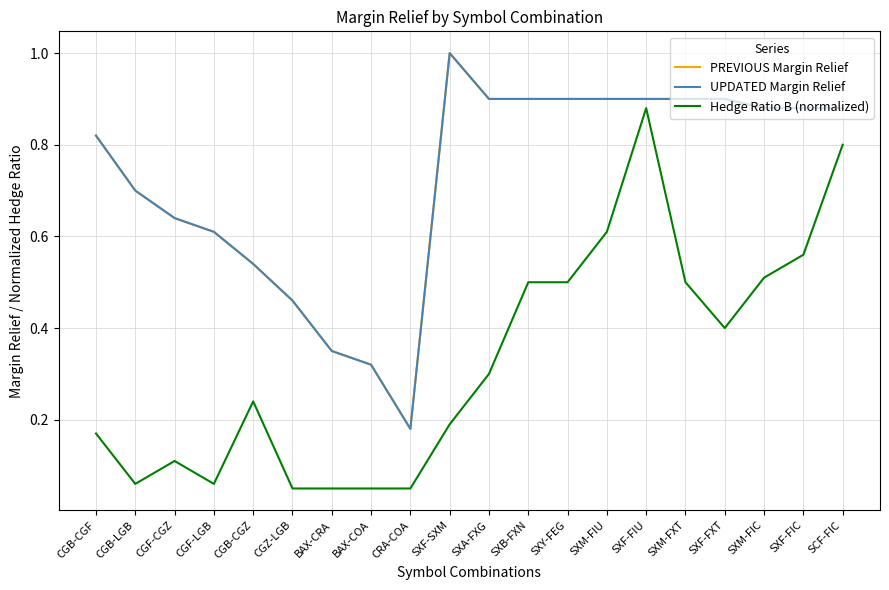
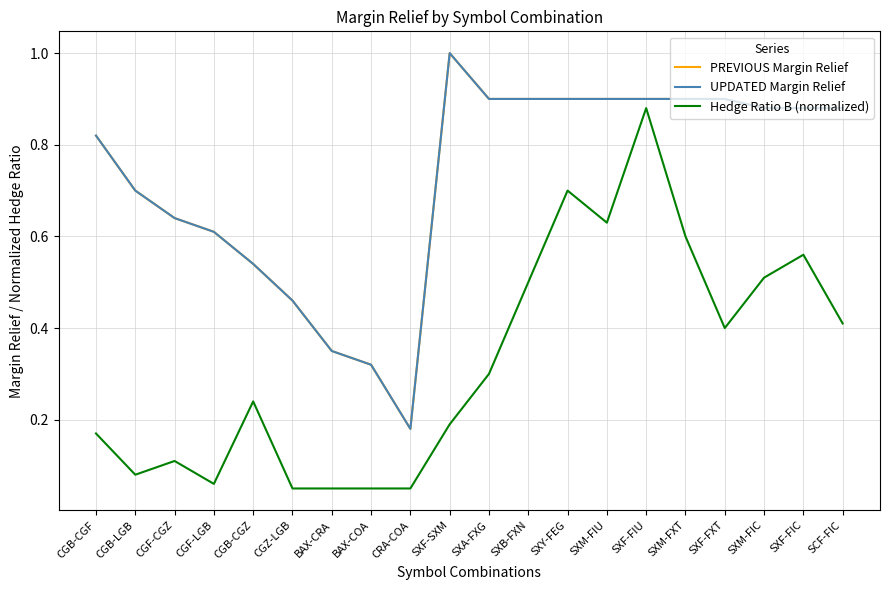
  {
    "UPDATED Margin Relief": {
      "CGB-CGF": 0.82,
      "CGB-LGB": 0.70,
      "CGF-CGZ": 0.64,
      "CGF-LGB": 0.61,
      "CGB-CGZ": 0.54,
      "CGZ-LGB": 0.46,
      "BAX-CRA": 0.35,
      "BAX-COA": 0.32,
      "CRA-COA": 0.18,
      "SXF-SXM": 1.00,
      "SXA-FXG": 0.90,
      "SXB-FXN": 0.90,
      "SXY-FEG": 0.90,
      "SXM-FIU": 0.90,
      "SXF-FIU": 0.90
    },
    "Hedge Ratio B (normalized)": {
      "CGB-CGF": 0.17,
-     "CGB-LGB": 0.06,
+     "CGB-LGB": 0.08,
      "CGF-CGZ": 0.11,
      "CGF-LGB": 0.06,
      "CGB-CGZ": 0.24,
      "CGZ-LGB": 0.05,
      "BAX-CRA": 0.05,
      "BAX-COA": 0.05,
      "CRA-COA": 0.05,
      "SXF-SXM": 0.19,
      "SXA-FXG": 0.30,
      "SXB-FXN": 0.50,
-     "SXY-FEG": 0.5,
-     "SXM-FIU": 0.61,
+     "SXY-FEG": 0.7,
+     "SXM-FIU": 0.63,
      "SXF-FIU": 0.88,
-     "SXM-FXT": 0.5,
+     "SXM-FXT": 0.6,
      "SXF-FXT": 0.40,
      "SXM-FIC": 0.51,
      "SXF-FIC": 0.56,
-     "SCF-FIC": 0.80
+     "SCF-FIC": 0.41
    }
  }
